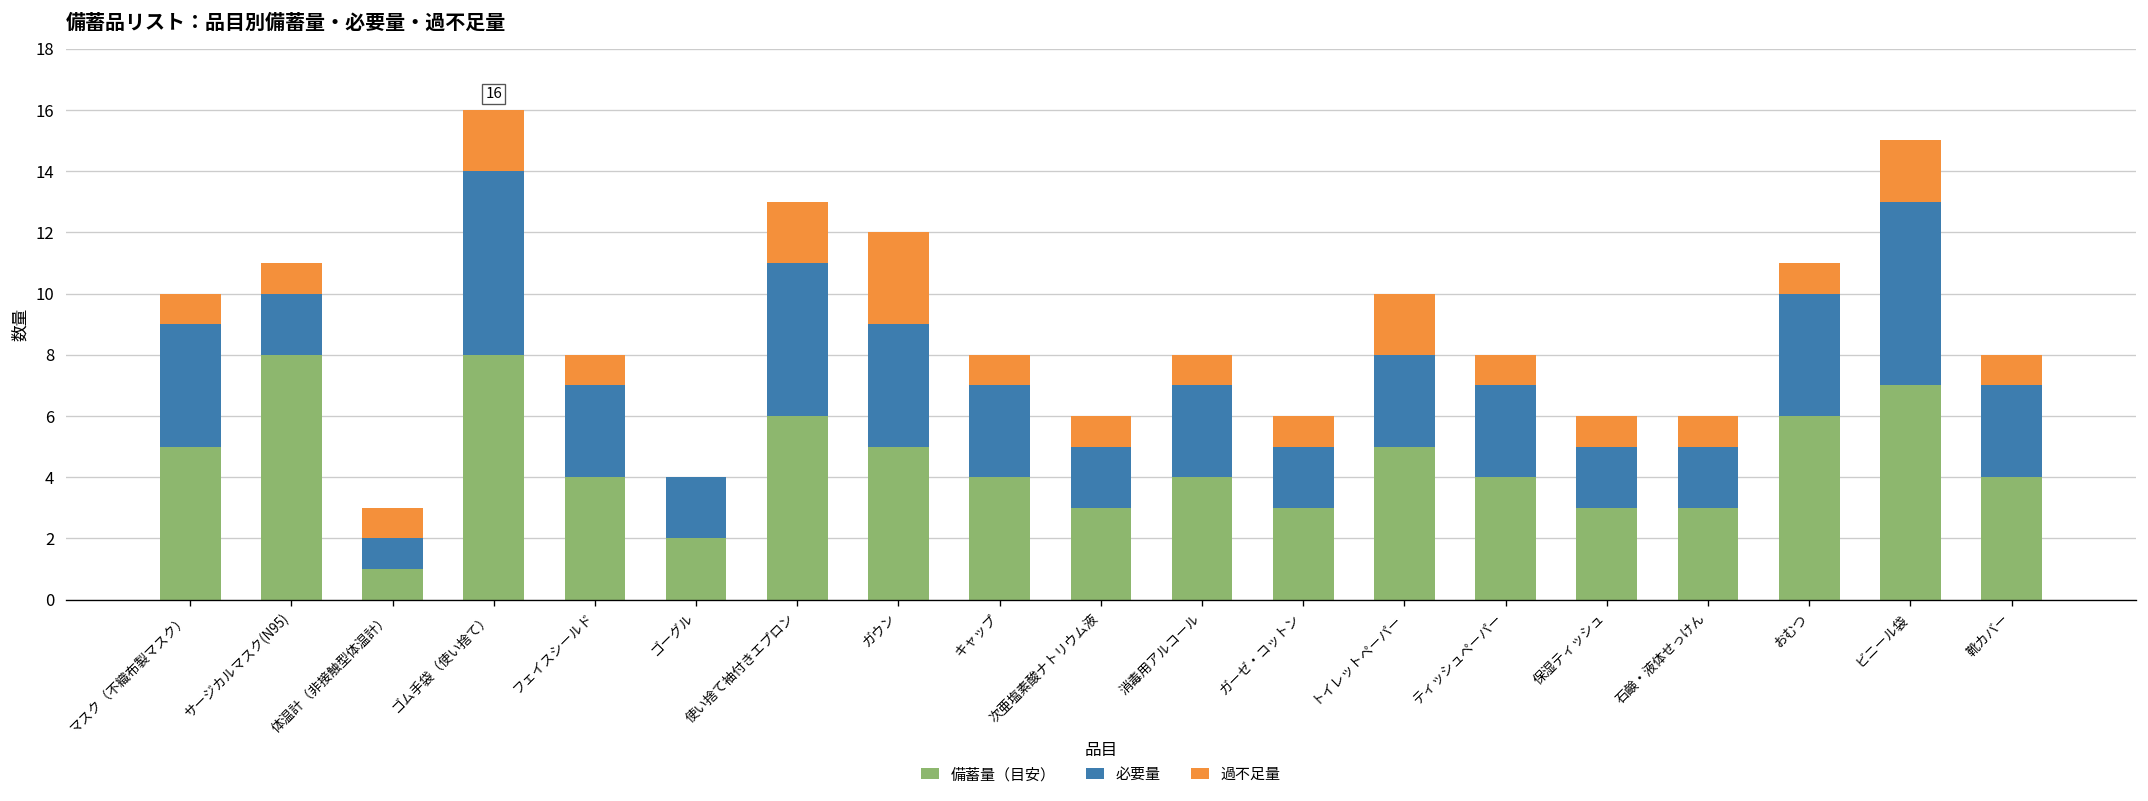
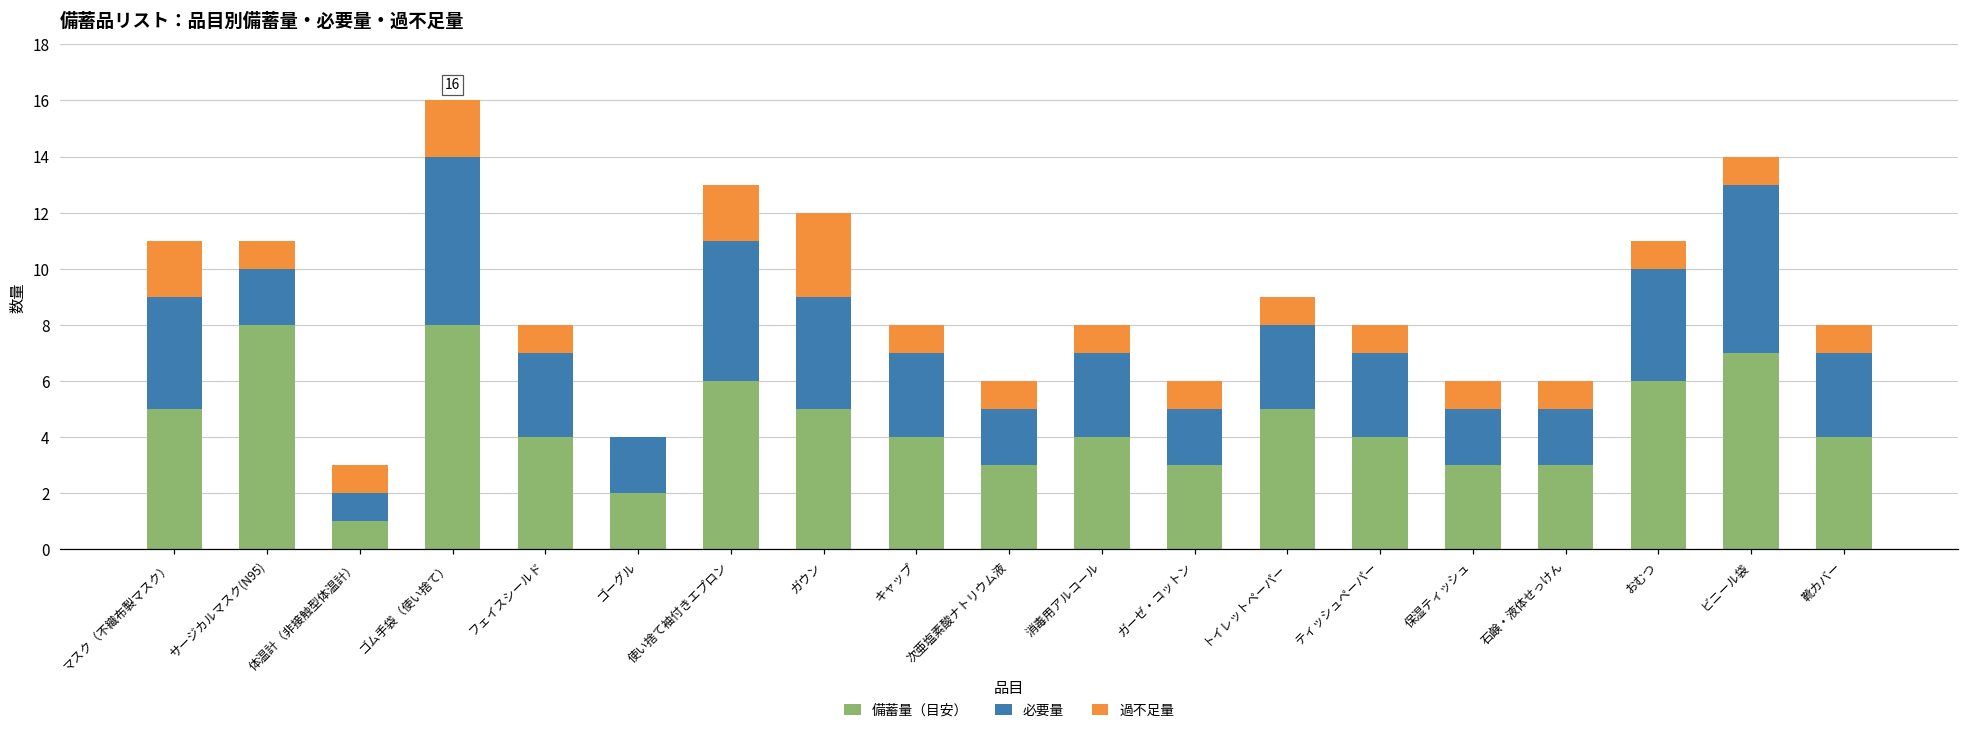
  {
    "備蓄量（目安）": {
      "マスク（不織布製マスク）": 5,
      "サージカルマスク(N95)": 8,
      "体温計（非接触型体温計）": 1,
      "ゴム手袋（使い捨て）": 8,
      "フェイスシールド": 4,
      "ゴーグル": 2,
      "使い捨て袖付きエプロン": 6,
      "ガウン": 5,
      "キャップ": 4,
      "次亜塩素酸ナトリウム液": 3,
      "消毒用アルコール": 4,
      "ガーゼ・コットン": 3,
      "トイレットペーパー": 5,
      "ティッシュペーパー": 4,
      "保湿ティッシュ": 3,
      "石鹸・液体せっけん": 3,
      "おむつ": 6,
      "ビニール袋": 7,
      "靴カバー": 4
    },
    "必要量": {
      "マスク（不織布製マスク）": 4,
      "サージカルマスク(N95)": 2,
      "体温計（非接触型体温計）": 1,
      "ゴム手袋（使い捨て）": 6,
      "フェイスシールド": 3,
      "ゴーグル": 2,
      "使い捨て袖付きエプロン": 5,
      "ガウン": 4,
      "キャップ": 3,
      "次亜塩素酸ナトリウム液": 2,
      "消毒用アルコール": 3,
      "ガーゼ・コットン": 2,
      "トイレットペーパー": 3,
      "ティッシュペーパー": 3,
      "保湿ティッシュ": 2,
      "石鹸・液体せっけん": 2,
      "おむつ": 4,
      "ビニール袋": 6,
      "靴カバー": 3
    },
    "過不足量": {
-     "マスク（不織布製マスク）": 1,
+     "マスク（不織布製マスク）": 2,
      "サージカルマスク(N95)": 1,
      "体温計（非接触型体温計）": 1,
      "フェイスシールド": 1,
      "ゴーグル": 0,
      "使い捨て袖付きエプロン": 2,
      "ガウン": 3,
      "キャップ": 1,
      "次亜塩素酸ナトリウム液": 1,
      "消毒用アルコール": 1,
      "ガーゼ・コットン": 1,
-     "トイレットペーパー": 2,
+     "トイレットペーパー": 1,
      "ティッシュペーパー": 1,
      "保湿ティッシュ": 1,
      "石鹸・液体せっけん": 1,
      "おむつ": 1,
-     "ビニール袋": 2,
+     "ビニール袋": 1,
      "靴カバー": 1
    }
  }
